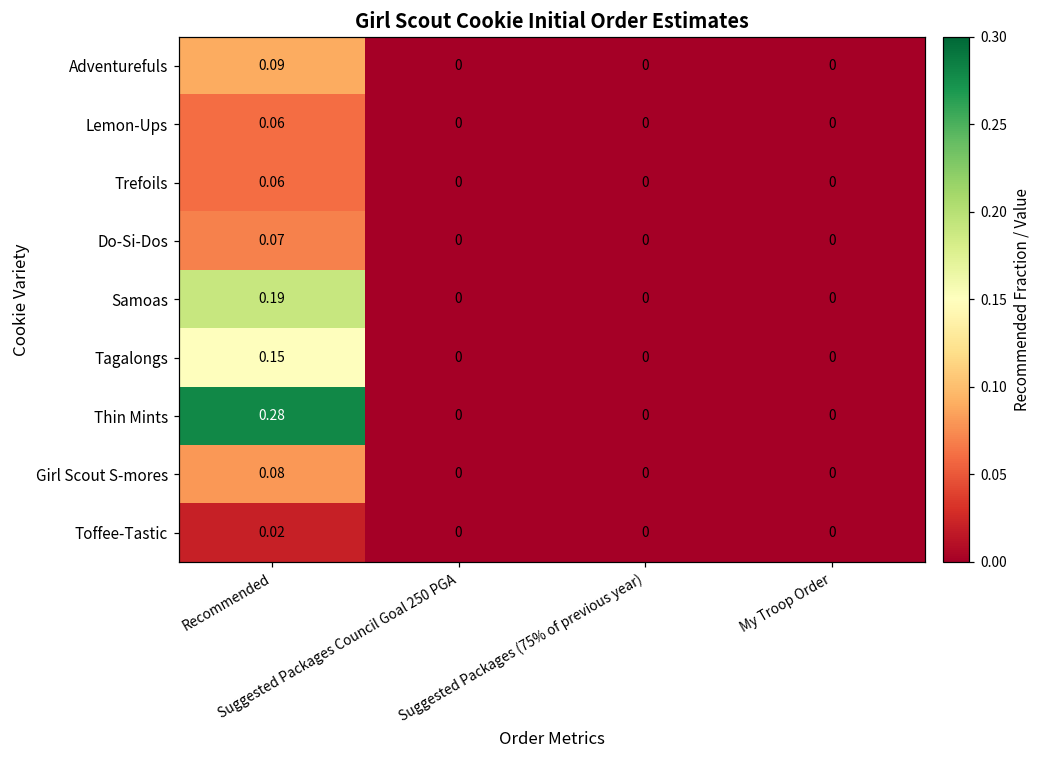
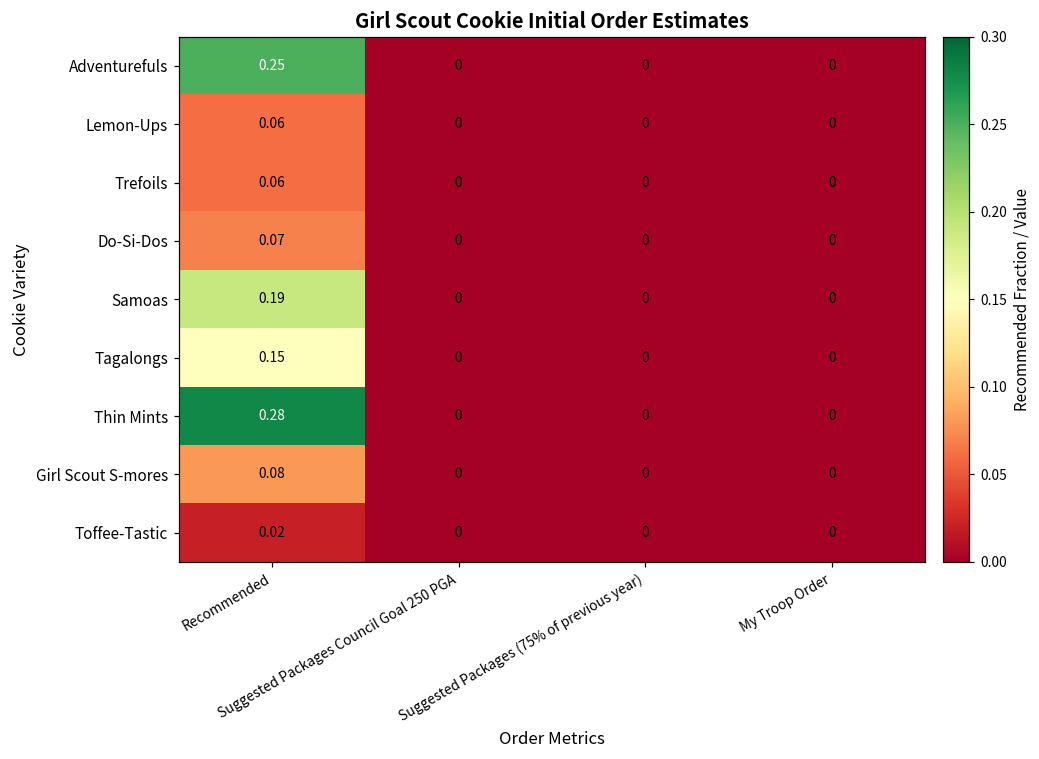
  {
    "Adventurefuls": {
-     "Recommended": 0.09,
+     "Recommended": 0.25,
      "Suggested Packages Council Goal 250 PGA": 0,
      "Suggested Packages (75% of previous year)": 0,
      "My Troop Order": 0
    },
    "Lemon-Ups": {
      "Recommended": 0.06,
      "Suggested Packages Council Goal 250 PGA": 0,
      "Suggested Packages (75% of previous year)": 0,
      "My Troop Order": 0
    },
    "Trefoils": {
      "Recommended": 0.06,
      "Suggested Packages Council Goal 250 PGA": 0,
      "Suggested Packages (75% of previous year)": 0,
      "My Troop Order": 0
    },
    "Do-Si-Dos": {
      "Recommended": 0.07,
      "Suggested Packages Council Goal 250 PGA": 0,
      "Suggested Packages (75% of previous year)": 0,
      "My Troop Order": 0
    },
    "Samoas": {
      "Recommended": 0.19,
      "Suggested Packages Council Goal 250 PGA": 0,
      "Suggested Packages (75% of previous year)": 0,
      "My Troop Order": 0
    },
    "Tagalongs": {
      "Recommended": 0.15,
      "Suggested Packages Council Goal 250 PGA": 0,
      "Suggested Packages (75% of previous year)": 0,
      "My Troop Order": 0
    },
    "Thin Mints": {
      "Recommended": 0.28,
      "Suggested Packages Council Goal 250 PGA": 0,
      "Suggested Packages (75% of previous year)": 0,
      "My Troop Order": 0
    },
    "Girl Scout S-mores": {
      "Recommended": 0.08,
      "Suggested Packages Council Goal 250 PGA": 0,
      "Suggested Packages (75% of previous year)": 0,
      "My Troop Order": 0
    },
    "Toffee-Tastic": {
      "Recommended": 0.02,
      "Suggested Packages Council Goal 250 PGA": 0,
      "Suggested Packages (75% of previous year)": 0,
      "My Troop Order": 0
    }
  }
